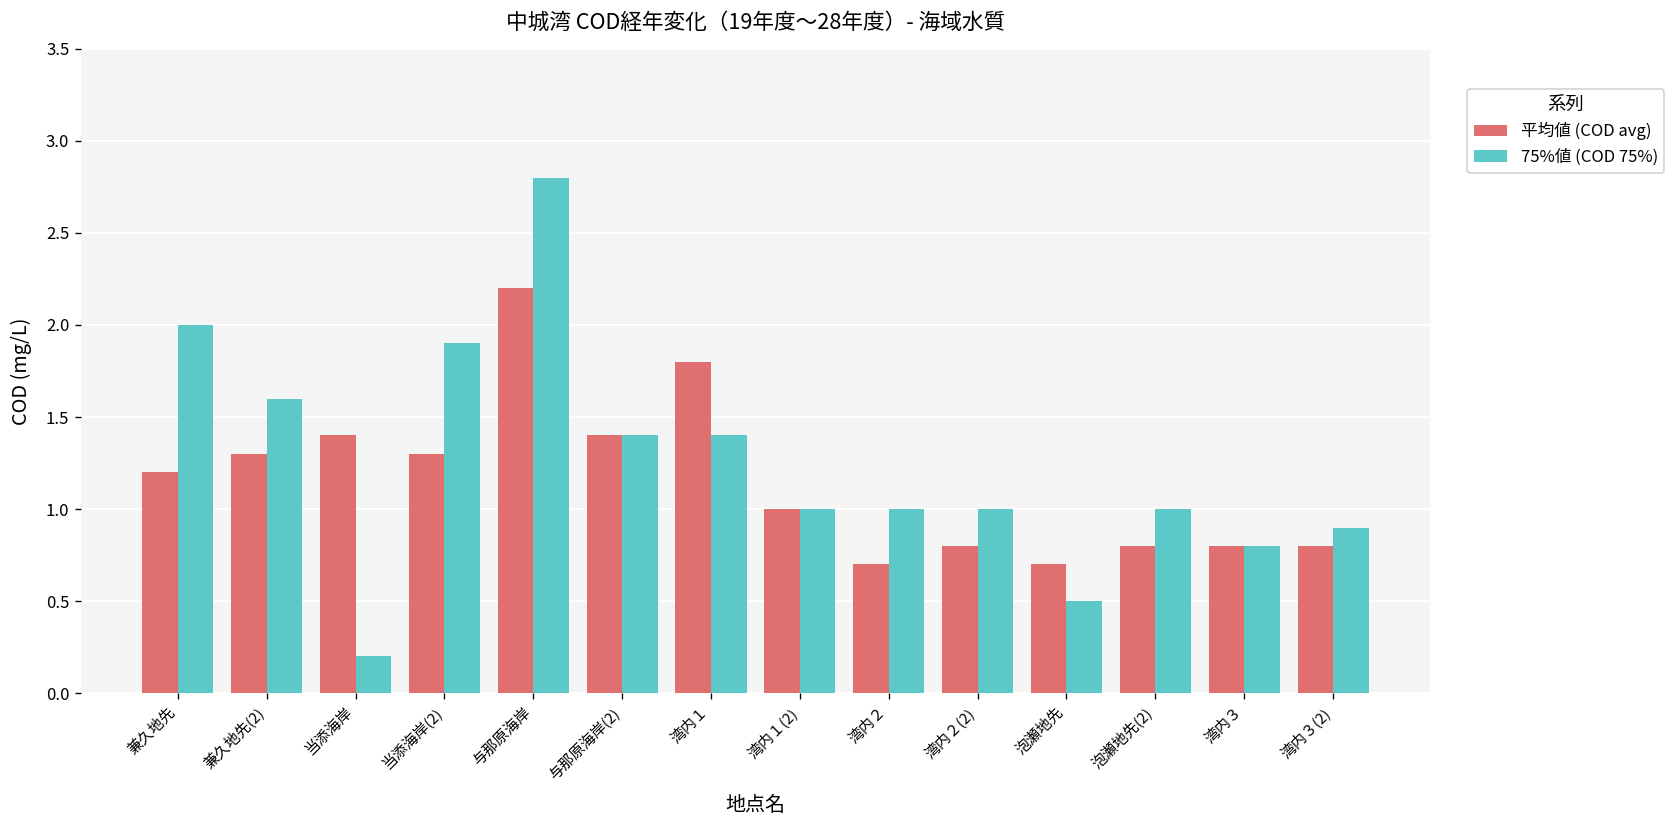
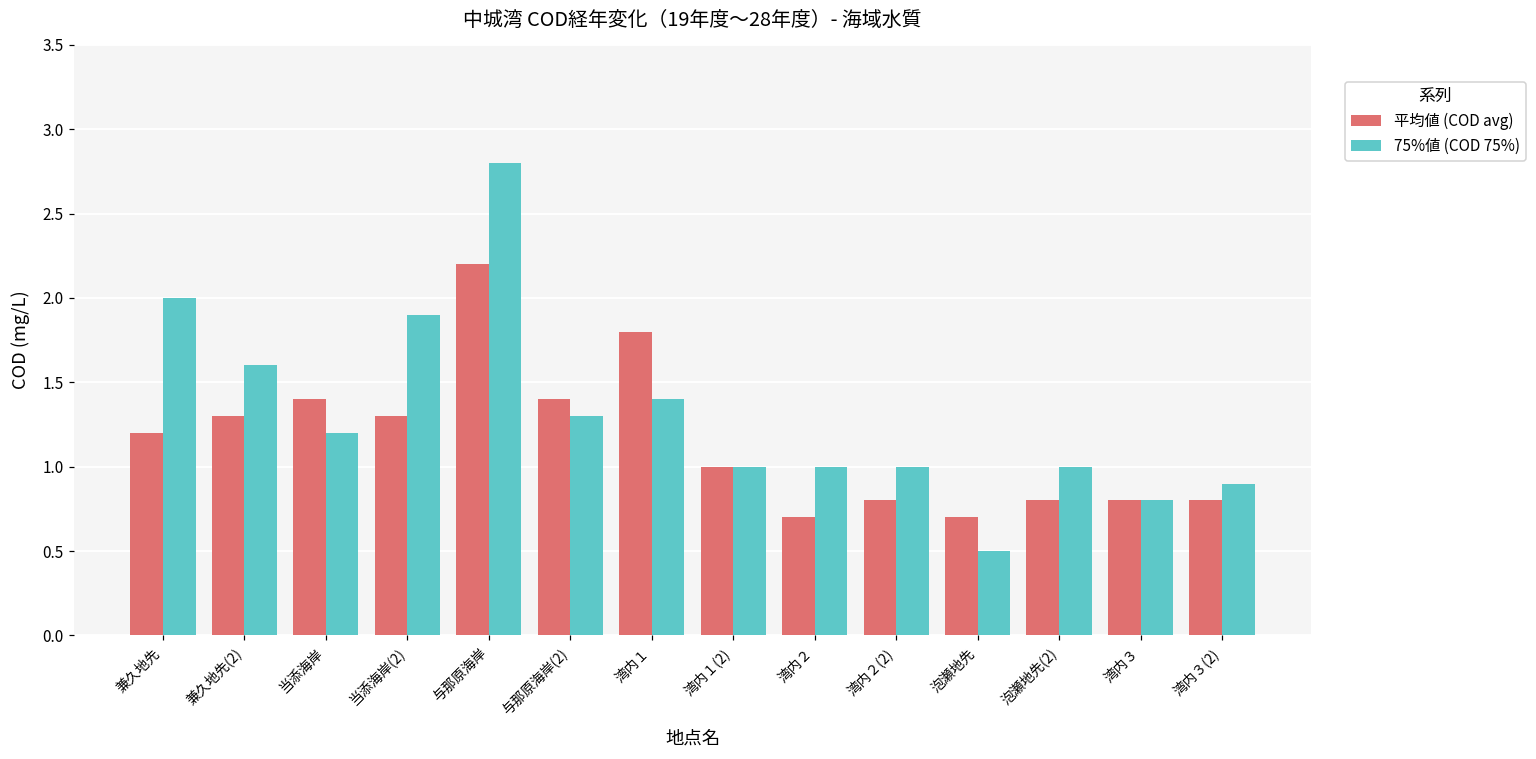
  {
    "平均値 (COD avg)": {
      "兼久地先": 1.2,
      "兼久地先(2)": 1.3,
      "当添海岸": 1.4,
      "当添海岸(2)": 1.3,
      "与那原海岸": 2.2,
      "与那原海岸(2)": 1.4,
      "湾内１": 1.8,
      "湾内１(2)": 1.0,
      "湾内２": 0.7,
      "湾内２(2)": 0.8,
      "泡瀬地先": 0.7,
      "泡瀬地先(2)": 0.8,
      "湾内３": 0.8,
      "湾内３(2)": 0.8
    },
    "75%値 (COD 75%)": {
      "兼久地先": 2.0,
      "兼久地先(2)": 1.6,
-     "当添海岸": 0.2,
+     "当添海岸": 1.2,
      "当添海岸(2)": 1.9,
      "与那原海岸": 2.8,
-     "与那原海岸(2)": 1.4,
+     "与那原海岸(2)": 1.3,
      "湾内１": 1.4,
      "湾内１(2)": 1.0,
      "湾内２": 1.0,
      "湾内２(2)": 1.0,
      "泡瀬地先": 0.5,
      "泡瀬地先(2)": 1.0,
      "湾内３": 0.8,
      "湾内３(2)": 0.9
    }
  }
